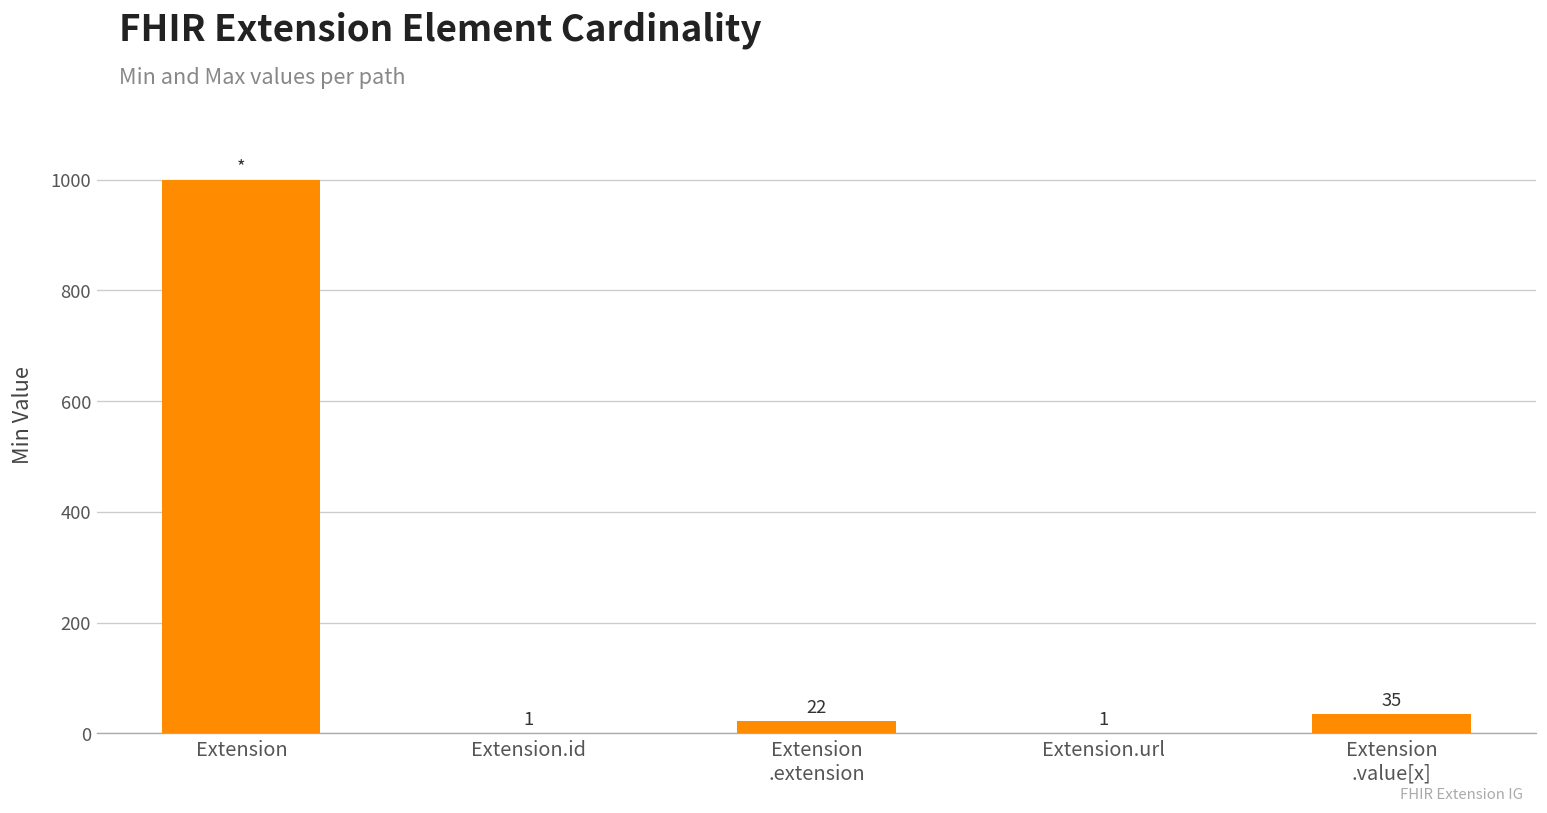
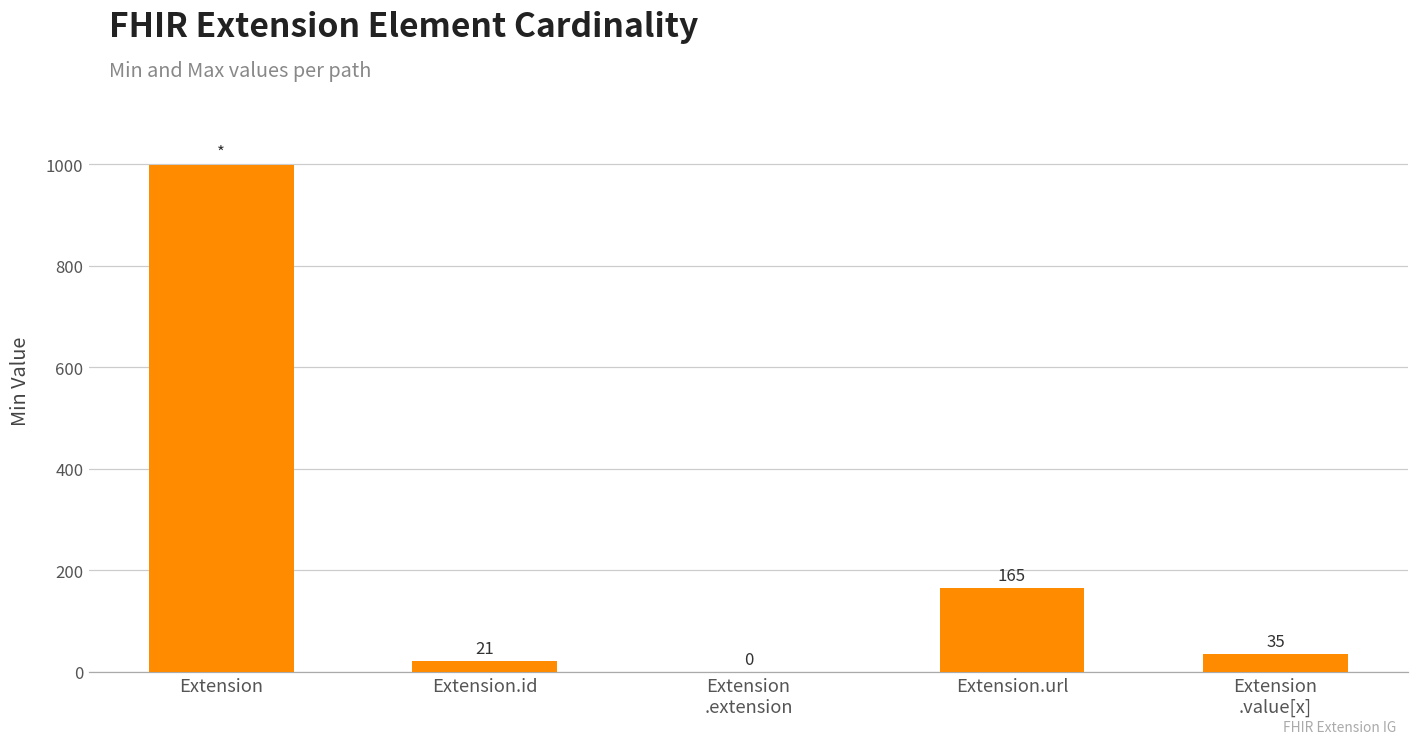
  {
-   "Extension.id": 1,
-   "Extension .extension": 22,
-   "Extension.url": 1,
+   "Extension.id": 21,
+   "Extension .extension": 0,
+   "Extension.url": 165,
    "Extension .value[x]": 35
  }
